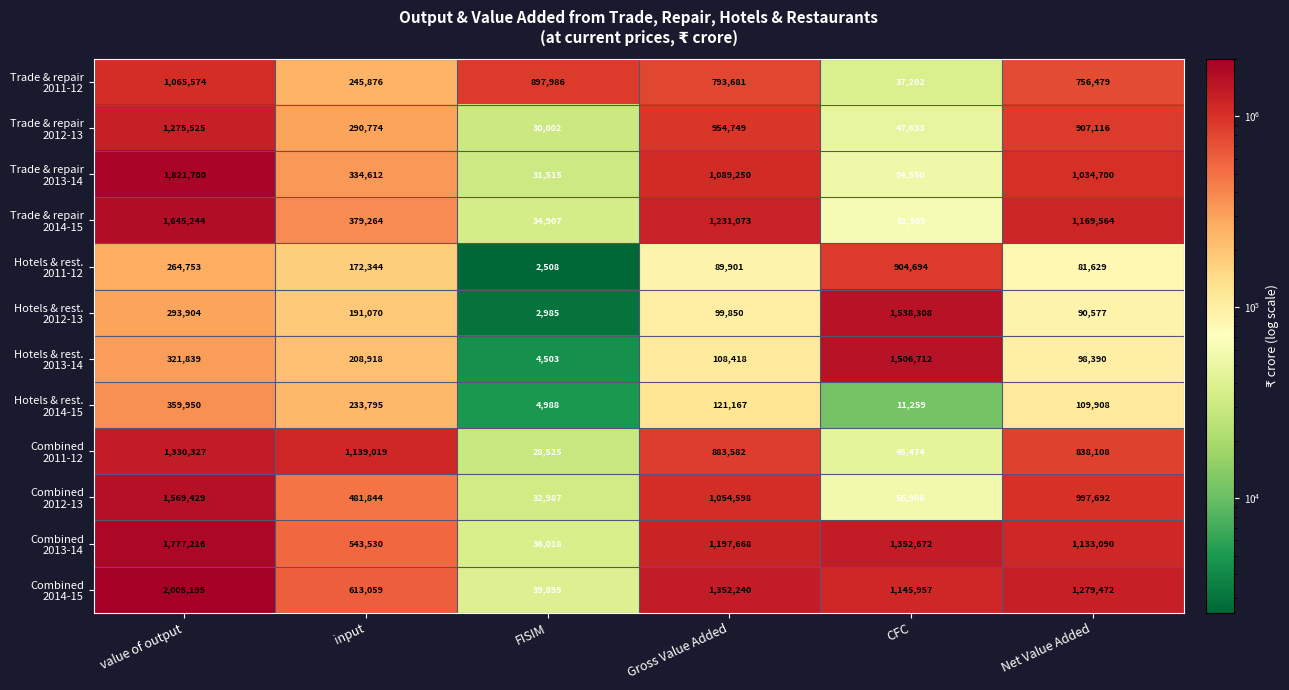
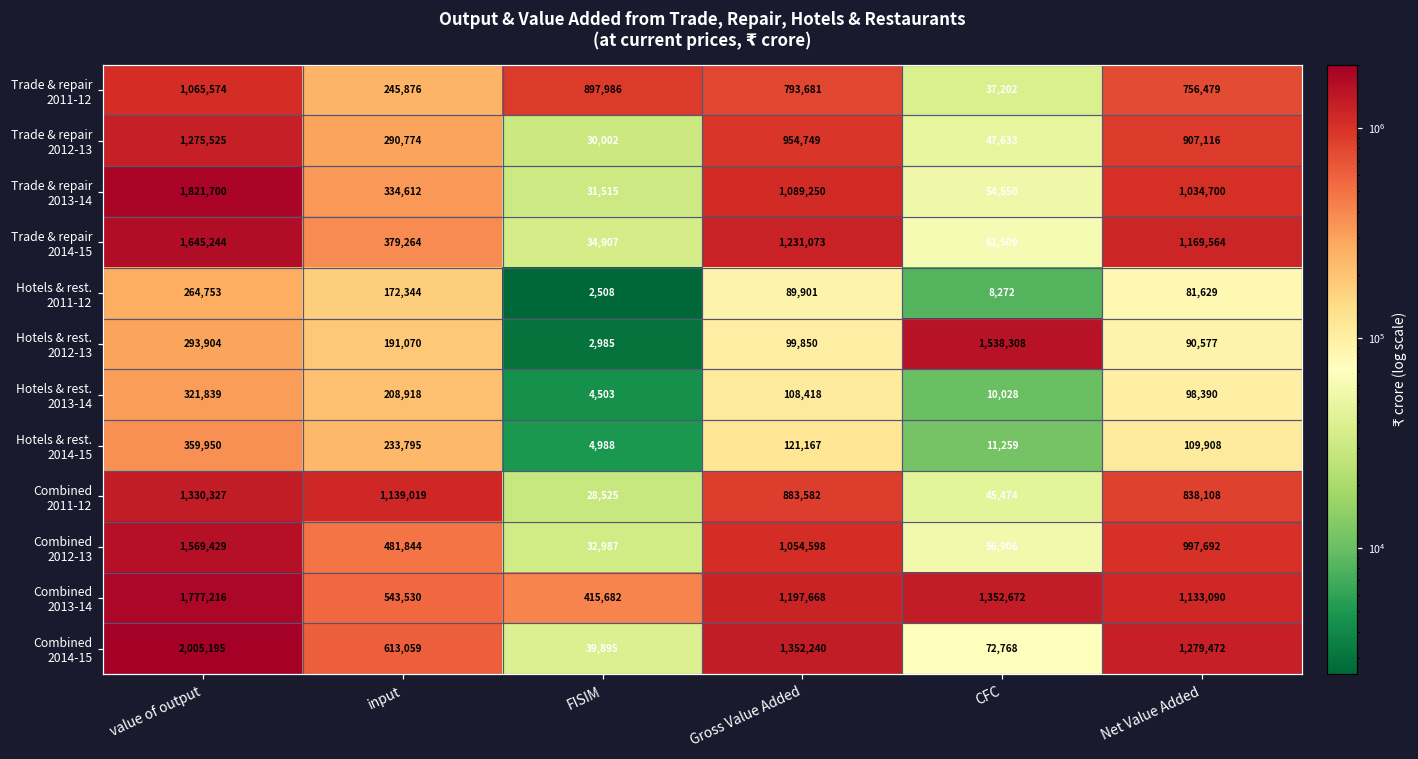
  {
    "Trade & repair 2011-12": {
      "value of output": "1,065,574",
      "input": "245,876",
      "FISIM": "897,986",
      "Gross Value Added": "793,681",
      "CFC": "37,202",
      "Net Value Added": "756,479"
    },
    "Trade & repair 2012-13": {
      "value of output": "1,275,525",
      "input": "290,774",
      "FISIM": "30,002",
      "Gross Value Added": "954,749",
      "CFC": "47,633",
      "Net Value Added": "907,116"
    },
    "Trade & repair 2013-14": {
      "value of output": "1,821,700",
      "input": "334,612",
      "FISIM": "31,515",
      "Gross Value Added": "1,089,250",
      "CFC": "54,550",
      "Net Value Added": "1,034,700"
    },
    "Trade & repair 2014-15": {
      "value of output": "1,645,244",
      "input": "379,264",
      "FISIM": "34,907",
      "Gross Value Added": "1,231,073",
      "CFC": "61,509",
      "Net Value Added": "1,169,564"
    },
    "Hotels & rest. 2011-12": {
      "value of output": "264,753",
      "input": "172,344",
      "FISIM": "2,508",
      "Gross Value Added": "89,901",
-     "CFC": "904,694",
+     "CFC": "8,272",
      "Net Value Added": "81,629"
    },
    "Hotels & rest. 2012-13": {
      "value of output": "293,904",
      "input": "191,070",
      "FISIM": "2,985",
      "Gross Value Added": "99,850",
      "CFC": "1,538,308",
      "Net Value Added": "90,577"
    },
    "Hotels & rest. 2013-14": {
      "value of output": "321,839",
      "input": "208,918",
      "FISIM": "4,503",
      "Gross Value Added": "108,418",
-     "CFC": "1,506,712",
+     "CFC": "10,028",
      "Net Value Added": "98,390"
    },
    "Hotels & rest. 2014-15": {
      "value of output": "359,950",
      "input": "233,795",
      "FISIM": "4,988",
      "Gross Value Added": "121,167",
      "CFC": "11,259",
      "Net Value Added": "109,908"
    },
    "Combined 2011-12": {
      "value of output": "1,330,327",
      "input": "1,139,019",
      "FISIM": "28,525",
      "Gross Value Added": "883,582",
      "CFC": "45,474",
      "Net Value Added": "838,108"
    },
    "Combined 2012-13": {
      "value of output": "1,569,429",
      "input": "481,844",
      "FISIM": "32,987",
      "Gross Value Added": "1,054,598",
      "CFC": "56,906",
      "Net Value Added": "997,692"
    },
    "Combined 2013-14": {
      "value of output": "1,777,216",
      "input": "543,530",
-     "FISIM": "36,018",
+     "FISIM": "415,682",
      "Gross Value Added": "1,197,668",
      "CFC": "1,352,672",
      "Net Value Added": "1,133,090"
    },
    "Combined 2014-15": {
      "value of output": "2,005,195",
      "input": "613,059",
      "FISIM": "39,895",
      "Gross Value Added": "1,352,240",
-     "CFC": "1,145,957",
+     "CFC": "72,768",
      "Net Value Added": "1,279,472"
    }
  }
